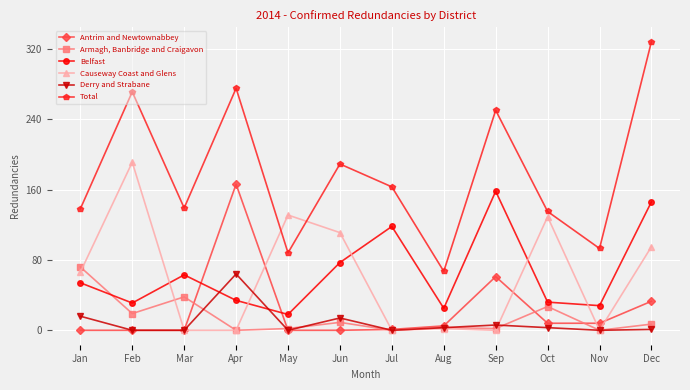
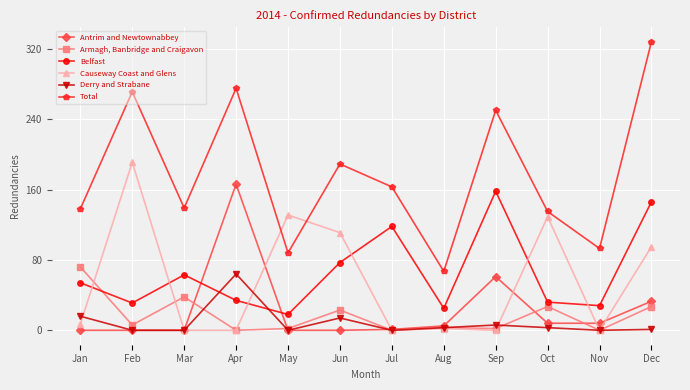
  {
    "Armagh, Banbridge and Craigavon": {
      "Jan": 70,
-     "Feb": 20,
+     "Feb": 10,
      "Mar": 40,
-     "Jun": 10,
+     "Jun": 20,
      "Oct": 30,
-     "Dec": 10
+     "Dec": 30
    },
    "Causeway Coast and Glens": {
-     "Jan": 70,
+     "Jan": 10,
      "Feb": 190,
      "May": 130,
      "Jun": 110,
      "Oct": 130,
      "Dec": 100
    }
  }
